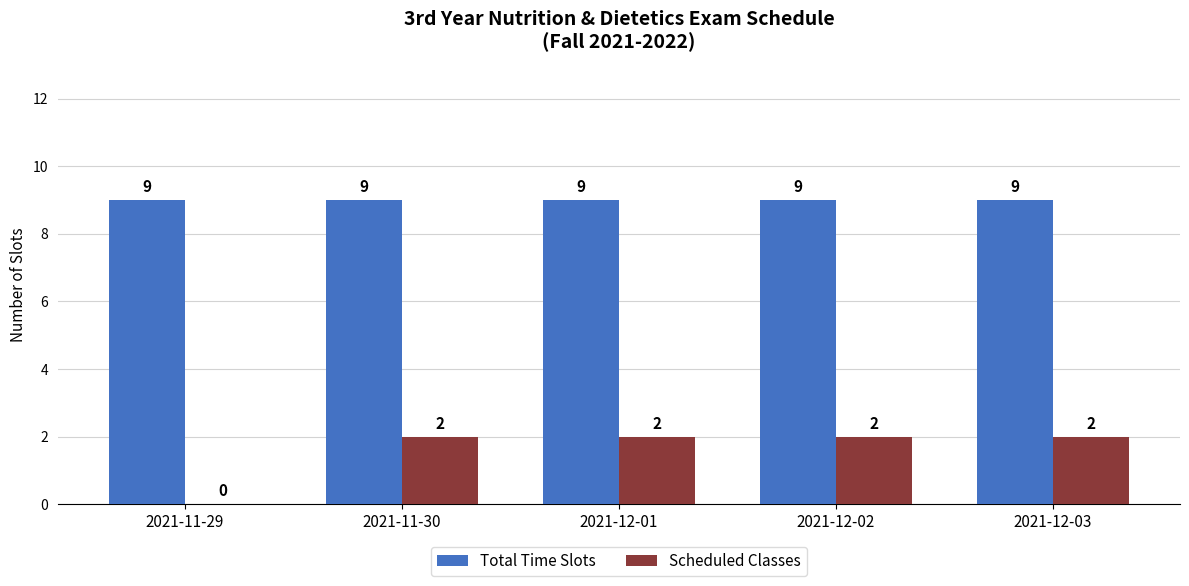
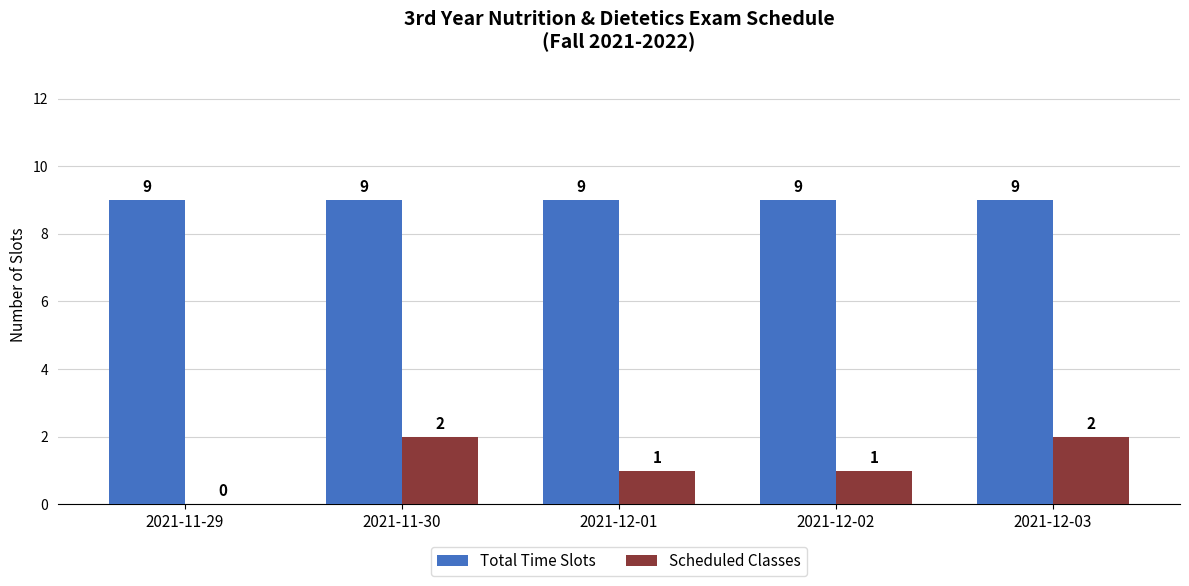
  {
    "Total Time Slots": {
      "2021-11-29": 9,
      "2021-11-30": 9,
      "2021-12-01": 9,
      "2021-12-02": 9,
      "2021-12-03": 9
    },
    "Scheduled Classes": {
      "2021-11-29": 0,
      "2021-11-30": 2,
-     "2021-12-01": 2,
-     "2021-12-02": 2,
+     "2021-12-01": 1,
+     "2021-12-02": 1,
      "2021-12-03": 2
    }
  }
